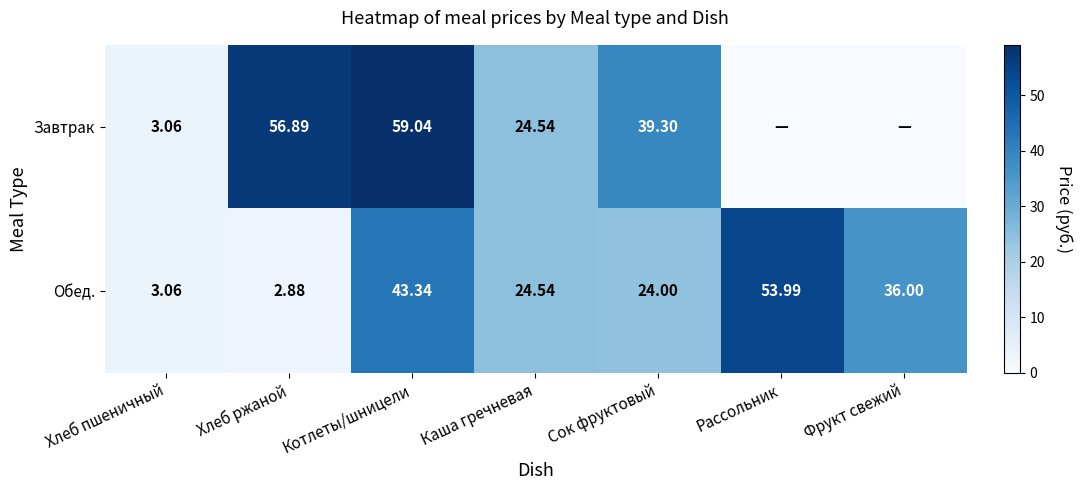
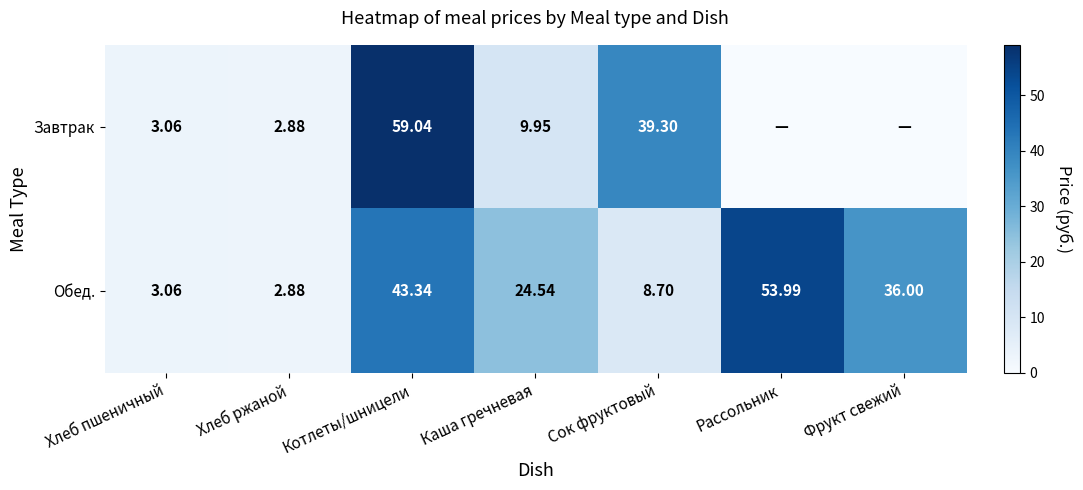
  {
    "Завтрак": {
      "Хлеб пшеничный": 3.06,
-     "Хлеб ржаной": 56.89,
+     "Хлеб ржаной": 2.88,
      "Котлеты/шницели": 59.04,
-     "Каша гречневая": 24.54,
+     "Каша гречневая": 9.95,
      "Сок фруктовый": 39.30
    },
    "Обед.": {
      "Хлеб пшеничный": 3.06,
      "Хлеб ржаной": 2.88,
      "Котлеты/шницели": 43.34,
      "Каша гречневая": 24.54,
-     "Сок фруктовый": 24.00,
+     "Сок фруктовый": 8.70,
      "Рассольник": 53.99,
      "Фрукт свежий": 36.00
    }
  }
